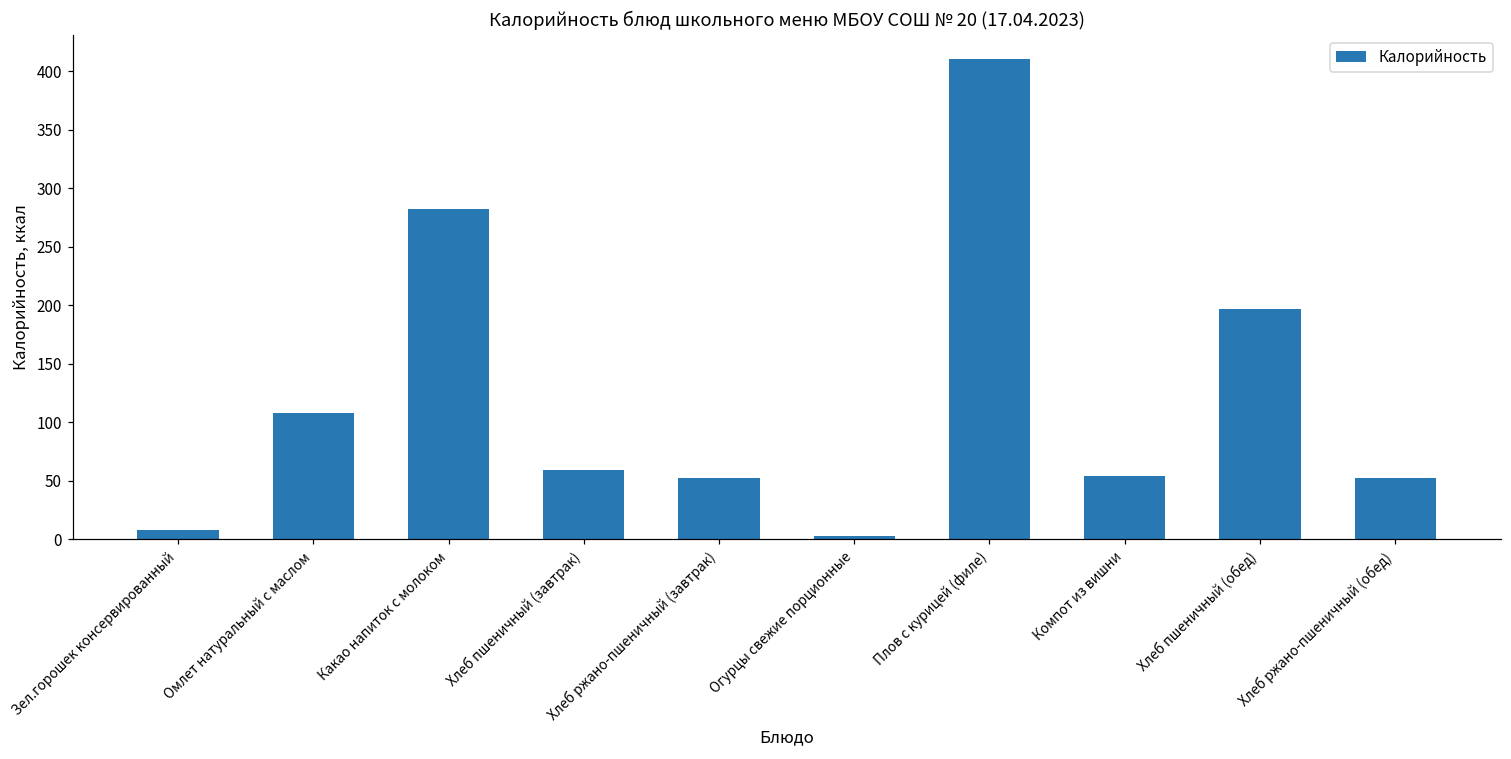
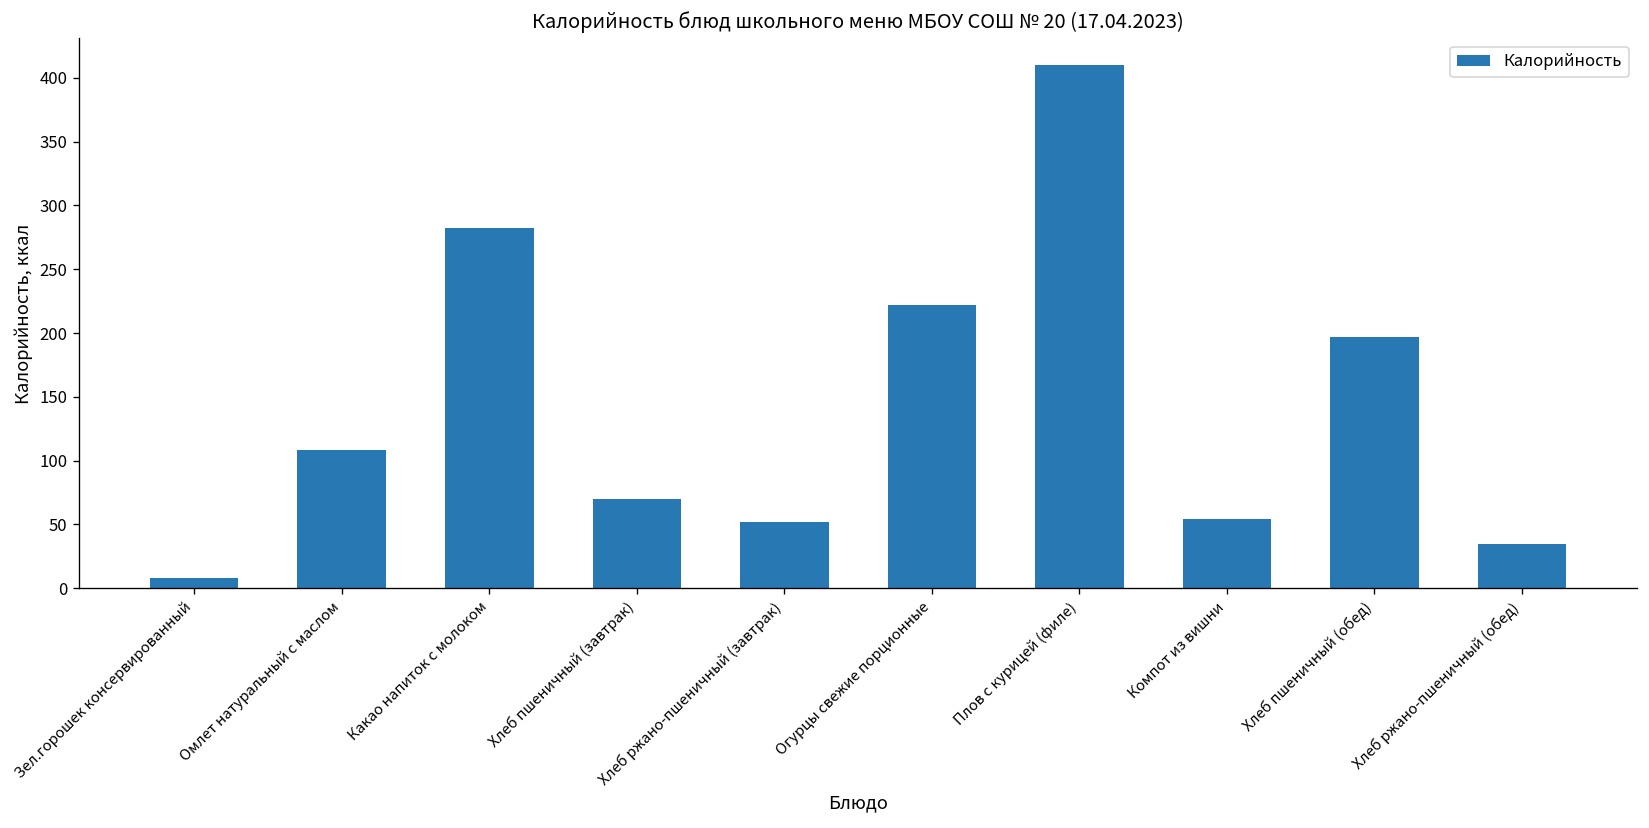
  {
    "Зел.горошек консервированный": 8,
    "Омлет натуральный с маслом": 108,
    "Какао напиток с молоком": 282,
-   "Хлеб пшеничный (завтрак)": 59,
+   "Хлеб пшеничный (завтрак)": 70,
    "Хлеб ржано-пшеничный (завтрак)": 52,
-   "Огурцы свежие порционные": 3,
+   "Огурцы свежие порционные": 222,
    "Плов с курицей (филе)": 410,
    "Компот из вишни": 54,
    "Хлеб пшеничный (обед)": 197,
-   "Хлеб ржано-пшеничный (обед)": 52
+   "Хлеб ржано-пшеничный (обед)": 35
  }
